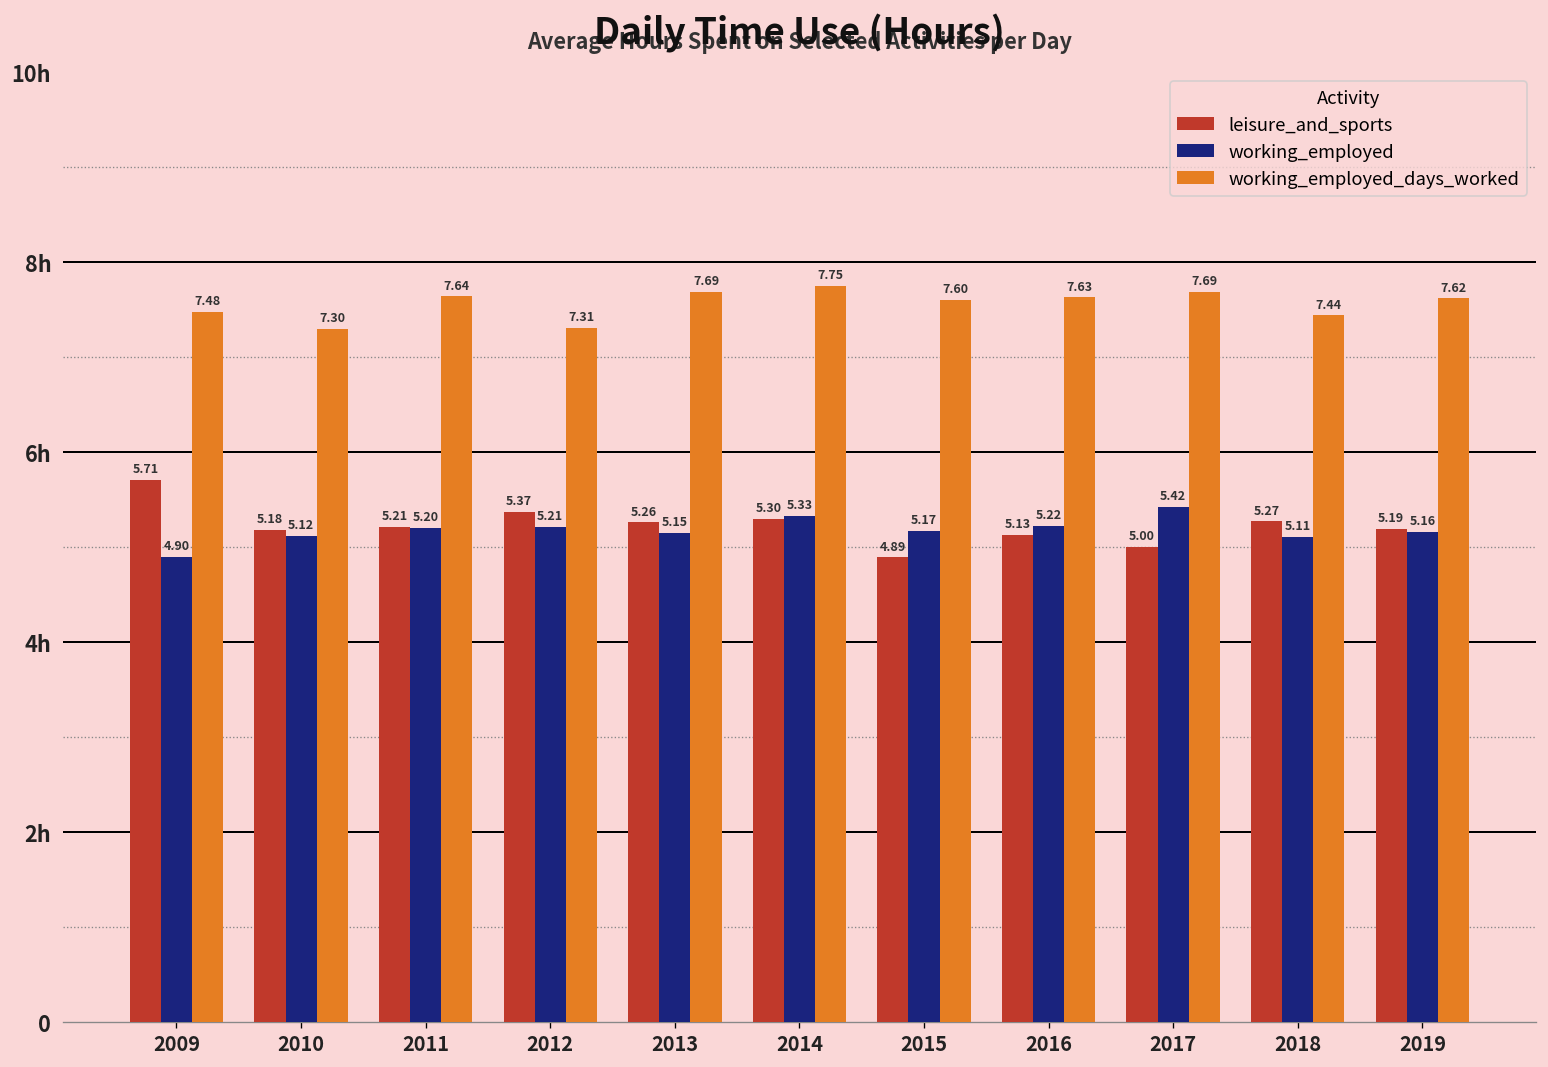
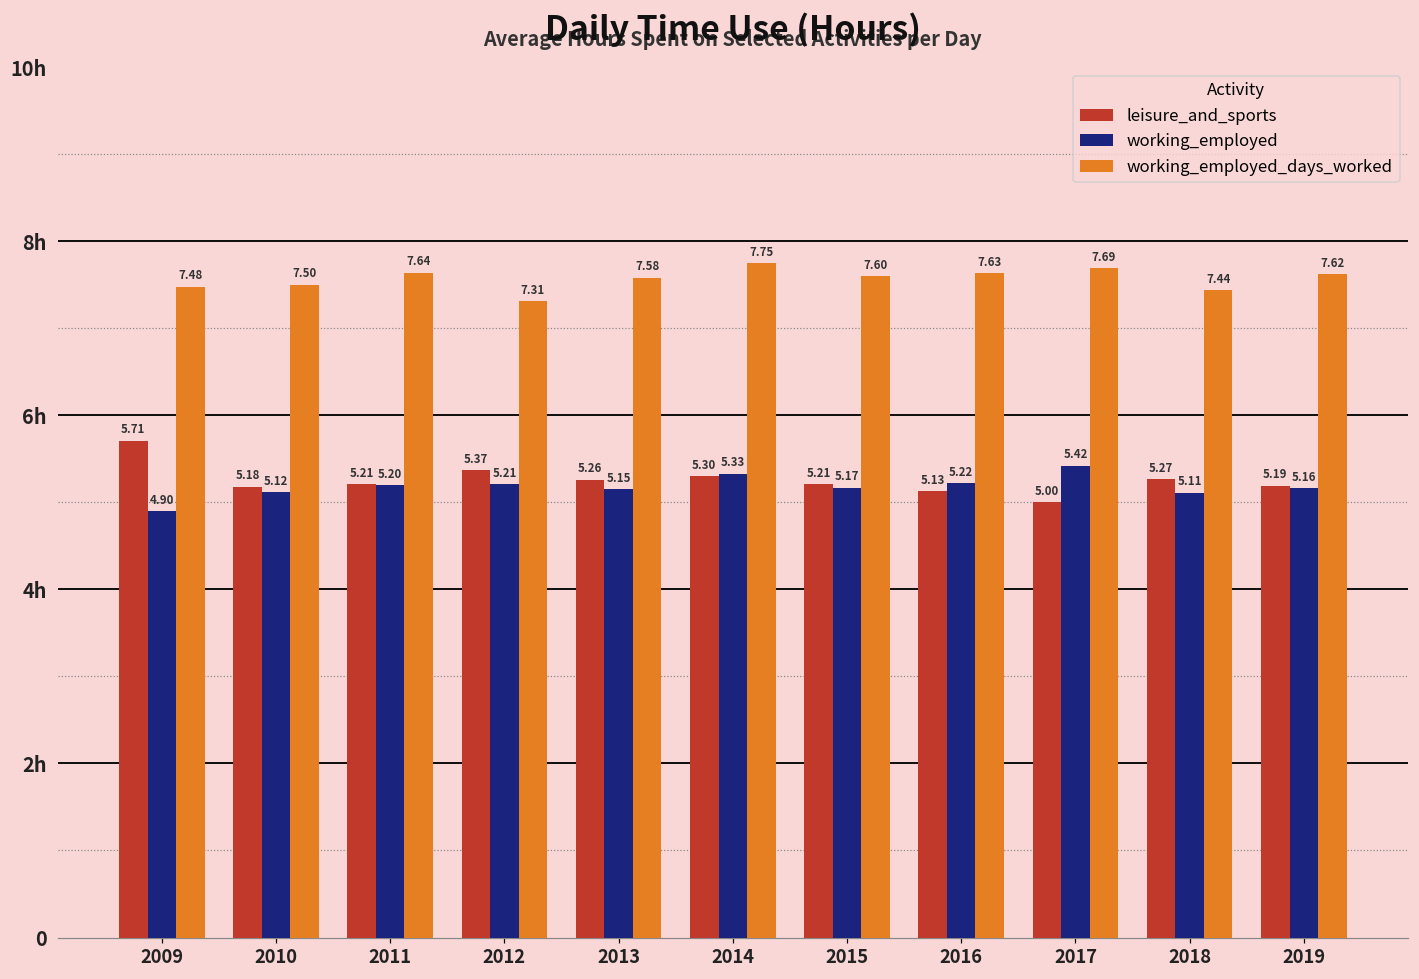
  {
    "leisure_and_sports": {
      "2009": 5.71,
      "2010": 5.18,
      "2011": 5.21,
      "2012": 5.37,
      "2013": 5.26,
      "2014": 5.30,
-     "2015": 4.89,
+     "2015": 5.21,
      "2016": 5.13,
      "2017": 5.00,
      "2018": 5.27,
      "2019": 5.19
    },
    "working_employed": {
      "2009": 4.90,
      "2010": 5.12,
      "2011": 5.20,
      "2012": 5.21,
      "2013": 5.15,
      "2014": 5.33,
      "2015": 5.17,
      "2016": 5.22,
      "2017": 5.42,
      "2018": 5.11,
      "2019": 5.16
    },
    "working_employed_days_worked": {
      "2009": 7.48,
-     "2010": 7.30,
+     "2010": 7.50,
      "2011": 7.64,
      "2012": 7.31,
-     "2013": 7.69,
+     "2013": 7.58,
      "2014": 7.75,
      "2015": 7.60,
      "2016": 7.63,
      "2017": 7.69,
      "2018": 7.44,
      "2019": 7.62
    }
  }
